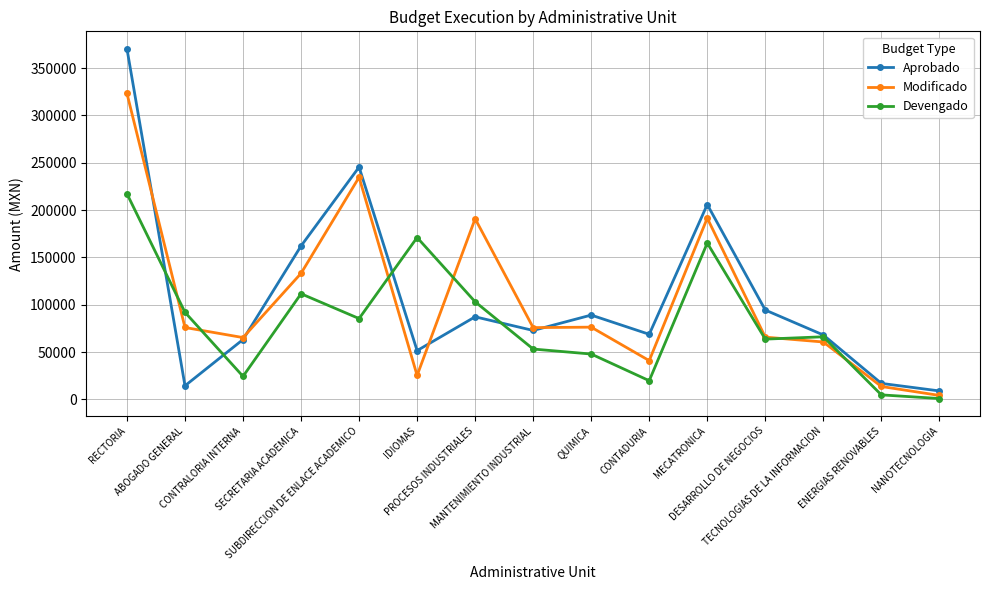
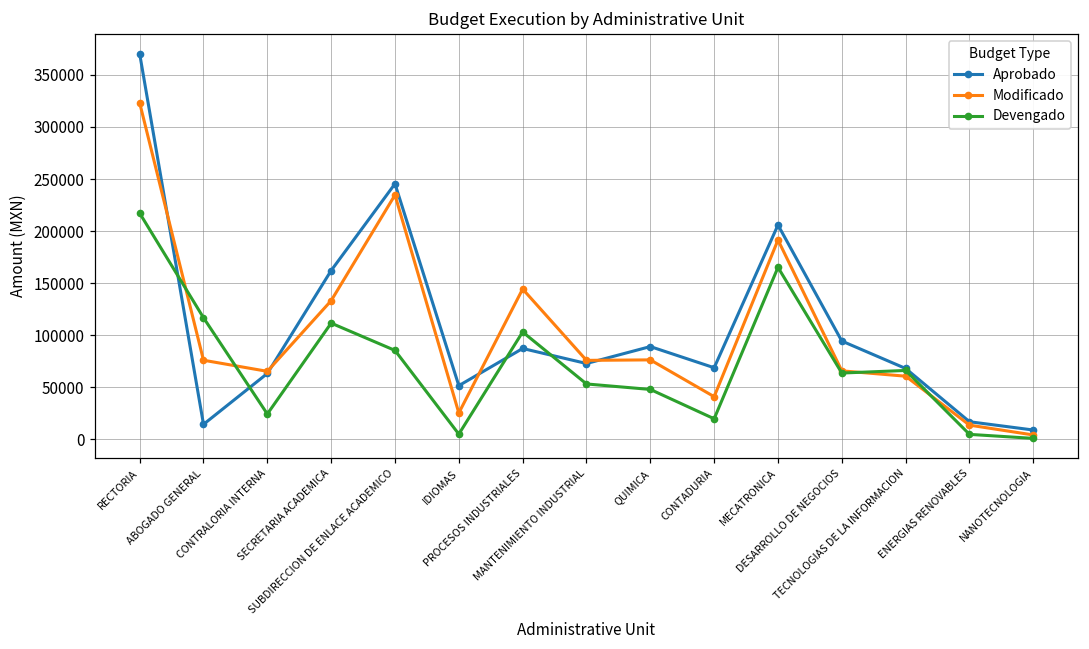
  {
    "Aprobado": {
      "RECTORIA": 370000,
      "ABOGADO GENERAL": 10000,
      "SECRETARIA ACADEMICA": 160000,
      "SUBDIRECCION DE ENLACE ACADEMICO": 250000,
      "IDIOMAS": 50000,
      "PROCESOS INDUSTRIALES": 90000,
      "MANTENIMIENTO INDUSTRIAL": 70000,
      "QUIMICA": 90000,
      "CONTADURIA": 70000,
      "MECATRONICA": 210000,
      "DESARROLLO DE NEGOCIOS": 90000,
      "ENERGIAS RENOVABLES": 20000,
      "NANOTECNOLOGIA": 10000
    },
    "Modificado": {
      "RECTORIA": 320000,
      "ABOGADO GENERAL": 80000,
      "SECRETARIA ACADEMICA": 130000,
      "SUBDIRECCION DE ENLACE ACADEMICO": 230000,
      "IDIOMAS": 30000,
-     "PROCESOS INDUSTRIALES": 190000,
+     "PROCESOS INDUSTRIALES": 140000,
      "MANTENIMIENTO INDUSTRIAL": 80000,
      "QUIMICA": 80000,
      "CONTADURIA": 40000,
      "MECATRONICA": 190000,
      "TECNOLOGIAS DE LA INFORMACION": 60000,
      "ENERGIAS RENOVABLES": 10000,
      "NANOTECNOLOGIA": 0
    },
    "Devengado": {
      "RECTORIA": 220000,
-     "ABOGADO GENERAL": 90000,
+     "ABOGADO GENERAL": 120000,
      "CONTRALORIA INTERNA": 20000,
      "SECRETARIA ACADEMICA": 110000,
      "SUBDIRECCION DE ENLACE ACADEMICO": 90000,
-     "IDIOMAS": 170000,
+     "IDIOMAS": 0,
      "PROCESOS INDUSTRIALES": 100000,
      "MANTENIMIENTO INDUSTRIAL": 50000,
      "QUIMICA": 50000,
      "CONTADURIA": 20000,
      "MECATRONICA": 170000,
      "ENERGIAS RENOVABLES": 0,
      "NANOTECNOLOGIA": 0
    }
  }
